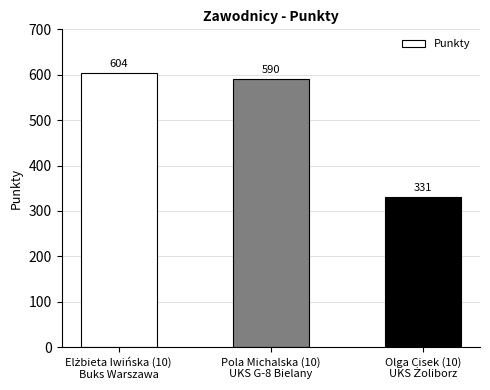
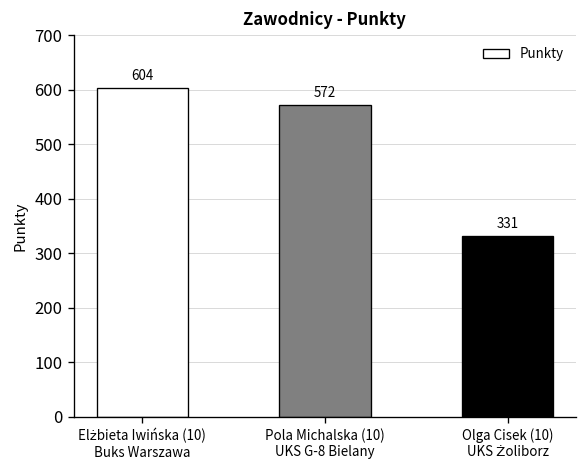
  {
    "Elżbieta Iwińska (10) Buks Warszawa": 604,
-   "Pola Michalska (10) UKS G-8 Bielany": 590,
+   "Pola Michalska (10) UKS G-8 Bielany": 572,
    "Olga Cisek (10) UKS Żoliborz": 331
  }
